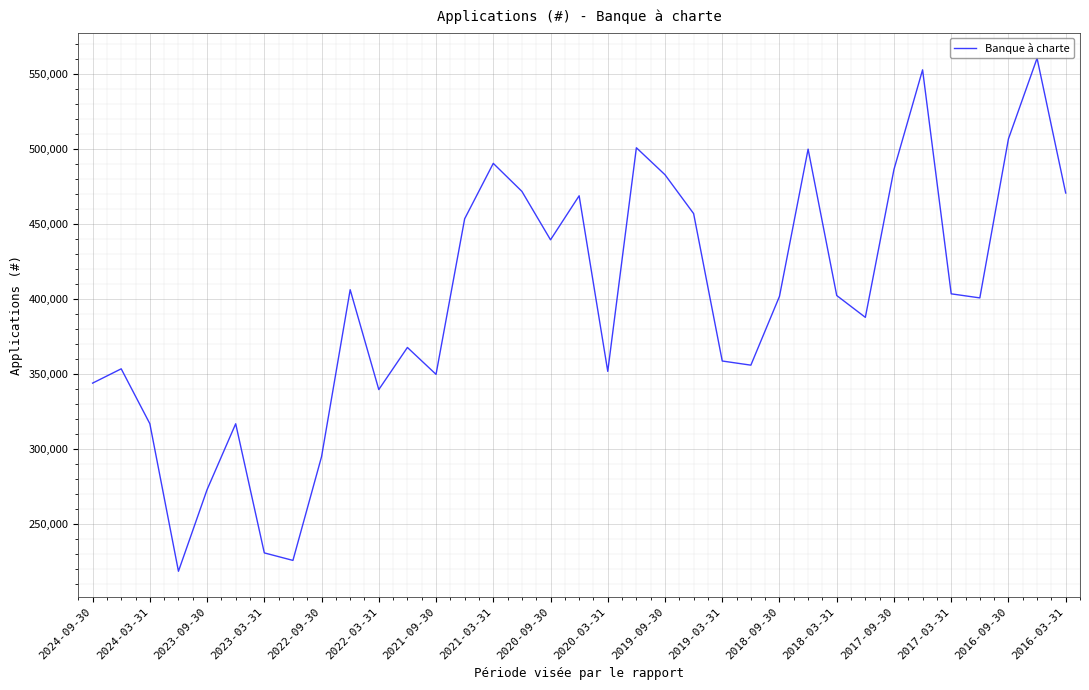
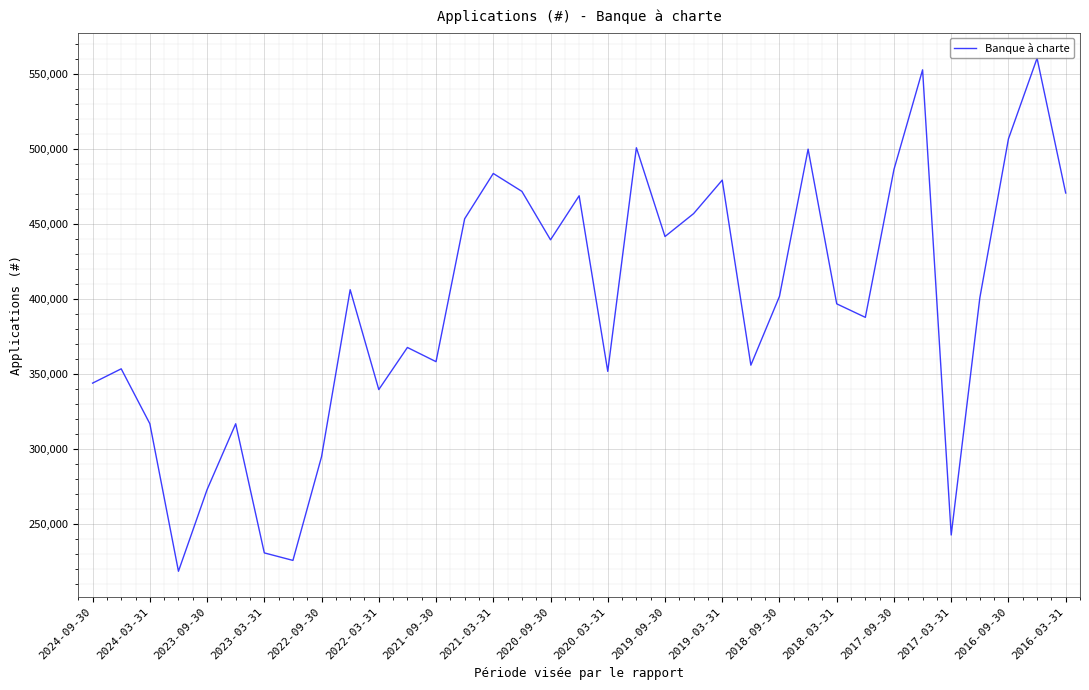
  {
    "2024-09-30": "344,000",
    "2024-03-31": "317,000",
    "2023-09-30": "273,000",
    "2023-03-31": "231,000",
    "2022-09-30": "295,000",
    "2022-03-31": "340,000",
-   "2021-09-30": "350,000",
-   "2021-03-31": "491,000",
+   "2021-09-30": "358,000",
+   "2021-03-31": "484,000",
    "2020-09-30": "440,000",
    "2020-03-31": "352,000",
-   "2019-09-30": "483,000",
-   "2019-03-31": "359,000",
+   "2019-09-30": "442,000",
+   "2019-03-31": "479,000",
    "2018-09-30": "402,000",
-   "2018-03-31": "402,000",
+   "2018-03-31": "397,000",
    "2017-09-30": "487,000",
-   "2017-03-31": "404,000",
+   "2017-03-31": "243,000",
    "2016-09-30": "507,000",
    "2016-03-31": "471,000"
  }
